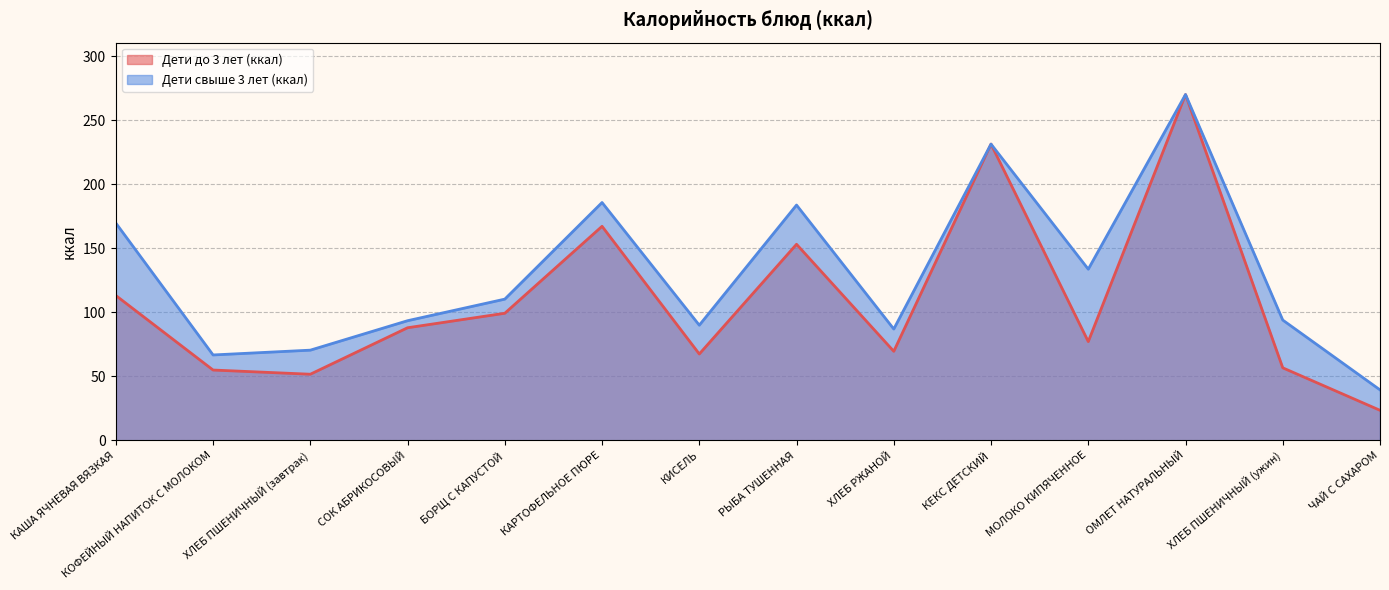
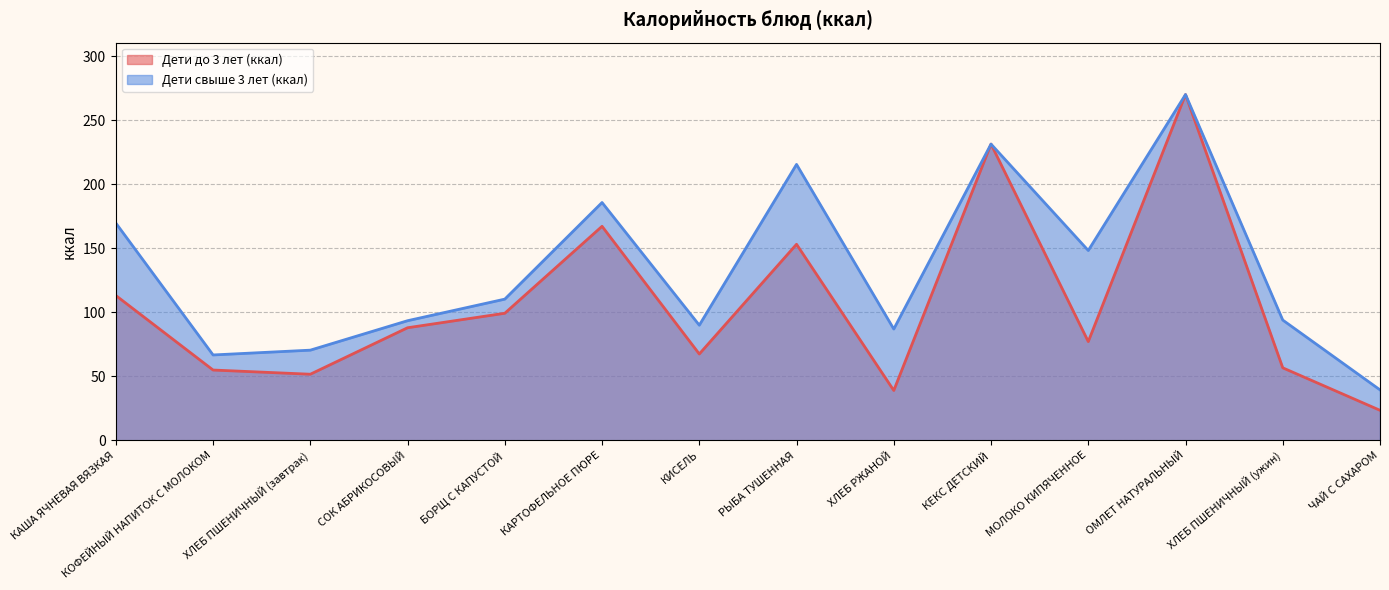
  {
    "Дети до 3 лет (ккал)": {
      "КАША ЯЧНЕВАЯ ВЯЗКАЯ": 113,
      "КОФЕЙНЫЙ НАПИТОК С МОЛОКОМ": 55,
      "ХЛЕБ ПШЕНИЧНЫЙ (завтрак)": 52,
      "СОК АБРИКОСОВЫЙ": 88,
      "БОРЩ С КАПУСТОЙ": 99,
      "КАРТОФЕЛЬНОЕ ПЮРЕ": 167,
      "КИСЕЛЬ": 68,
      "РЫБА ТУШЕННАЯ": 153,
-     "ХЛЕБ РЖАНОЙ": 70,
+     "ХЛЕБ РЖАНОЙ": 39,
      "МОЛОКО КИПЯЧЕННОЕ": 77,
      "ХЛЕБ ПШЕНИЧНЫЙ (ужин)": 57,
      "ЧАЙ С САХАРОМ": 24
    },
    "Дети свыше 3 лет (ккал)": {
      "КАША ЯЧНЕВАЯ ВЯЗКАЯ": 170,
      "КОФЕЙНЫЙ НАПИТОК С МОЛОКОМ": 67,
      "ХЛЕБ ПШЕНИЧНЫЙ (завтрак)": 71,
      "СОК АБРИКОСОВЫЙ": 94,
      "БОРЩ С КАПУСТОЙ": 110,
      "КАРТОФЕЛЬНОЕ ПЮРЕ": 186,
      "КИСЕЛЬ": 90,
-     "РЫБА ТУШЕННАЯ": 184,
+     "РЫБА ТУШЕННАЯ": 216,
      "ХЛЕБ РЖАНОЙ": 87,
-     "МОЛОКО КИПЯЧЕННОЕ": 134,
+     "МОЛОКО КИПЯЧЕННОЕ": 148,
      "ХЛЕБ ПШЕНИЧНЫЙ (ужин)": 94,
      "ЧАЙ С САХАРОМ": 39
    }
  }
